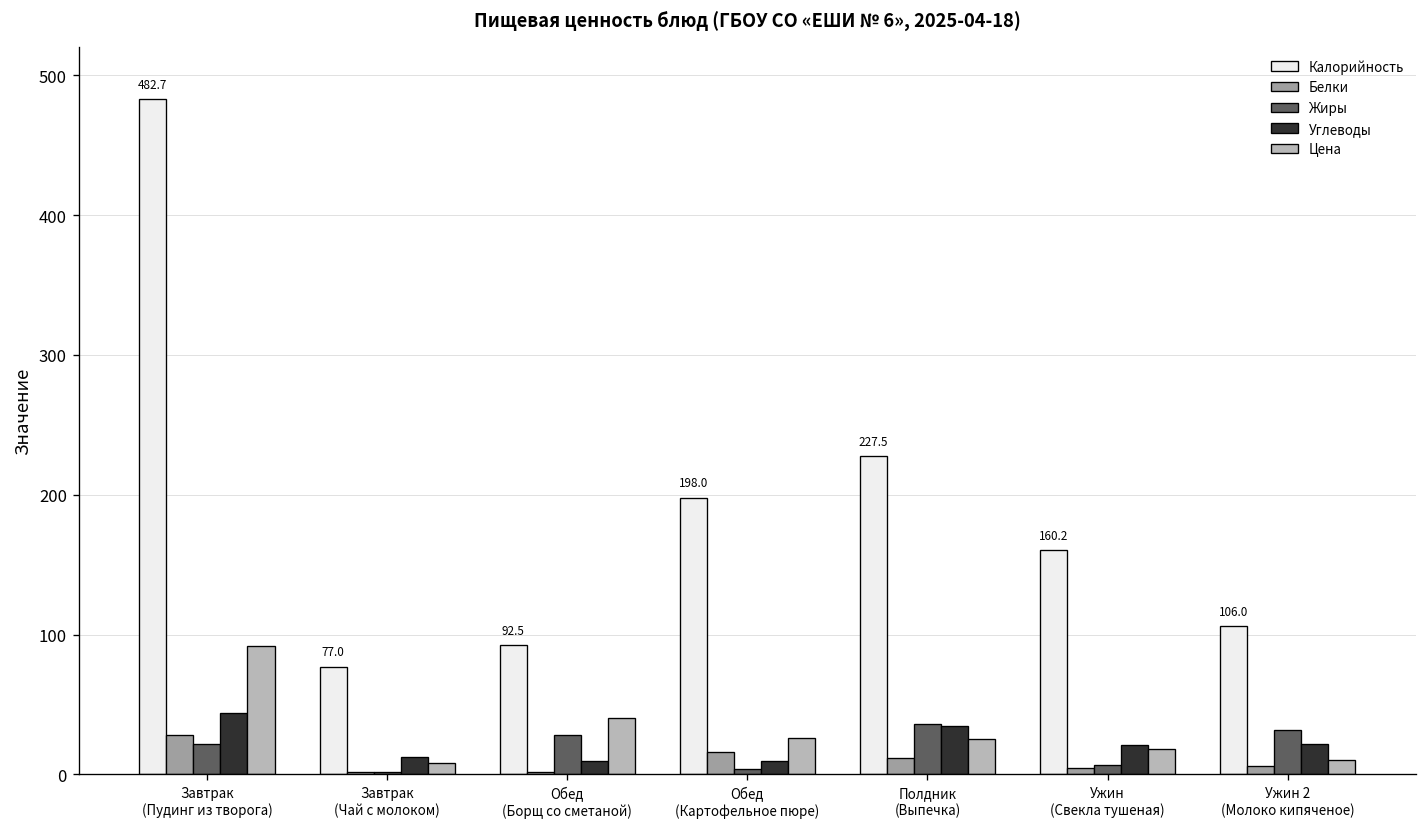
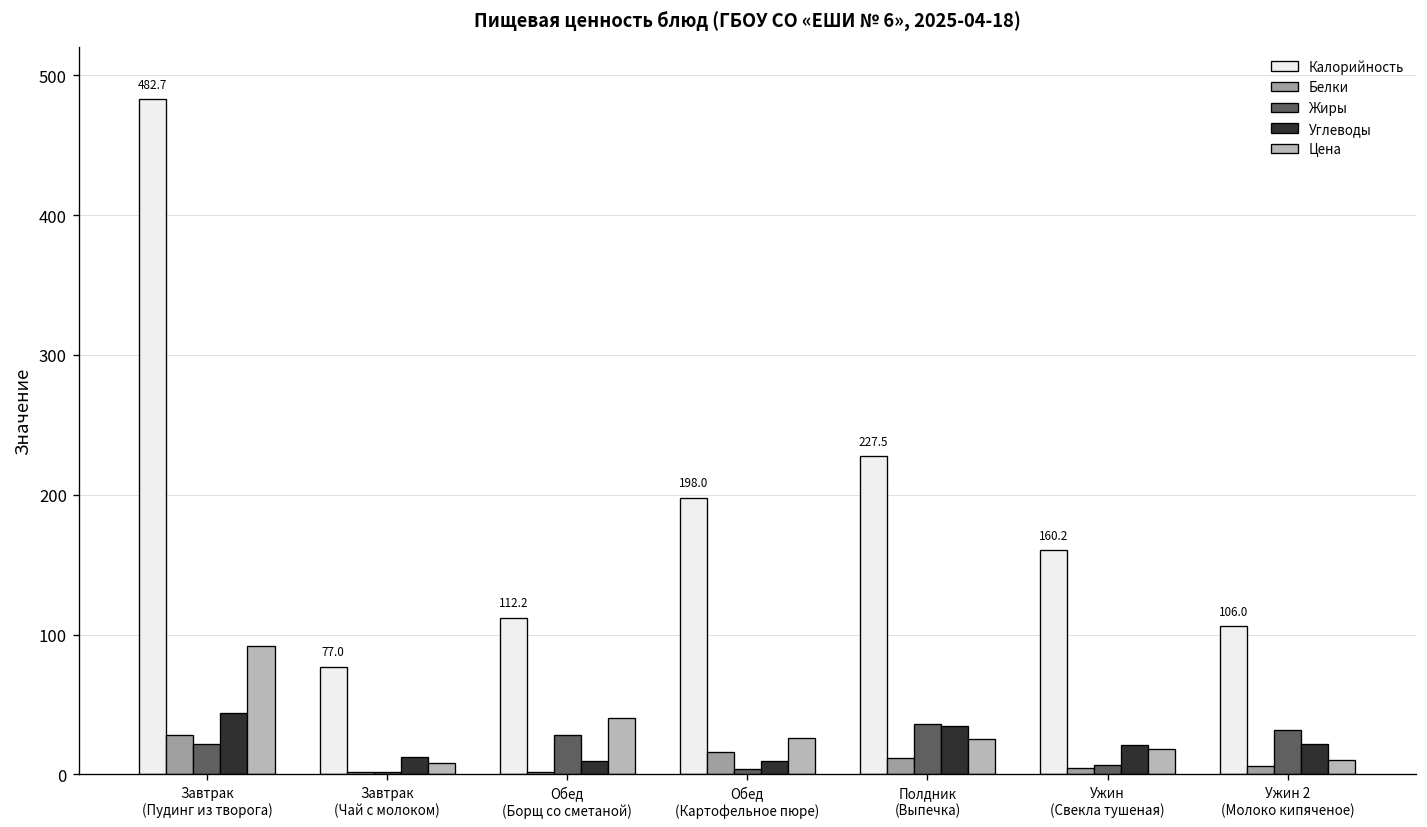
  {
    "Калорийность": {
      "Завтрак (Пудинг из творога)": 482.7,
      "Завтрак (Чай с молоком)": 77.0,
-     "Обед (Борщ со сметаной)": 92.5,
+     "Обед (Борщ со сметаной)": 112.2,
      "Обед (Картофельное пюре)": 198.0,
      "Полдник (Выпечка)": 227.5,
      "Ужин (Свекла тушеная)": 160.2,
      "Ужин 2 (Молоко кипяченое)": 106.0
    },
    "Жиры": {
      "Завтрак (Пудинг из творога)": 22,
      "Обед (Борщ со сметаной)": 28,
      "Обед (Картофельное пюре)": 4,
      "Полдник (Выпечка)": 36,
      "Ужин (Свекла тушеная)": 6,
      "Ужин 2 (Молоко кипяченое)": 32
    },
    "Углеводы": {
      "Завтрак (Пудинг из творога)": 44,
      "Завтрак (Чай с молоком)": 12,
      "Обед (Борщ со сметаной)": 10,
      "Обед (Картофельное пюре)": 10,
      "Полдник (Выпечка)": 35,
      "Ужин (Свекла тушеная)": 21,
      "Ужин 2 (Молоко кипяченое)": 22
    }
  }
